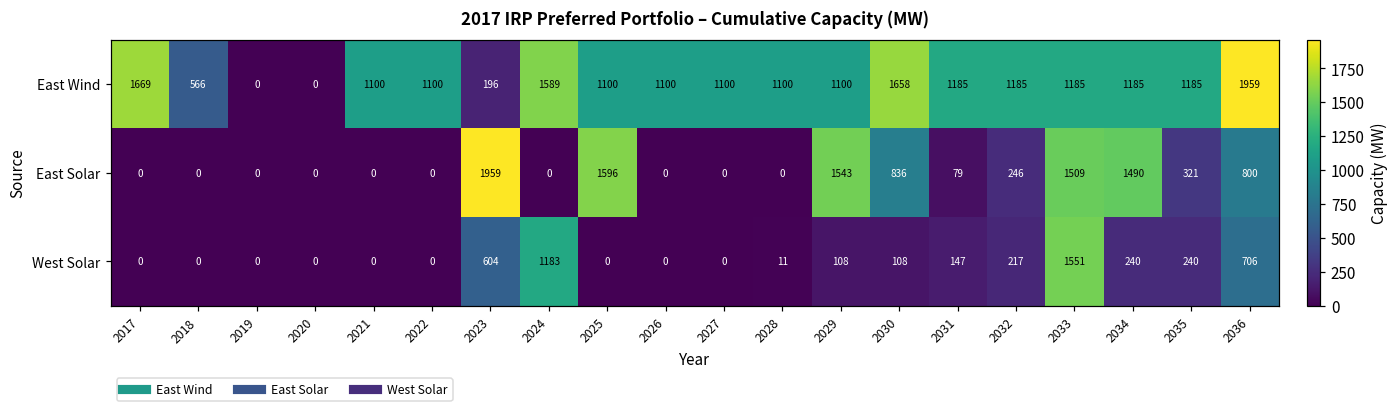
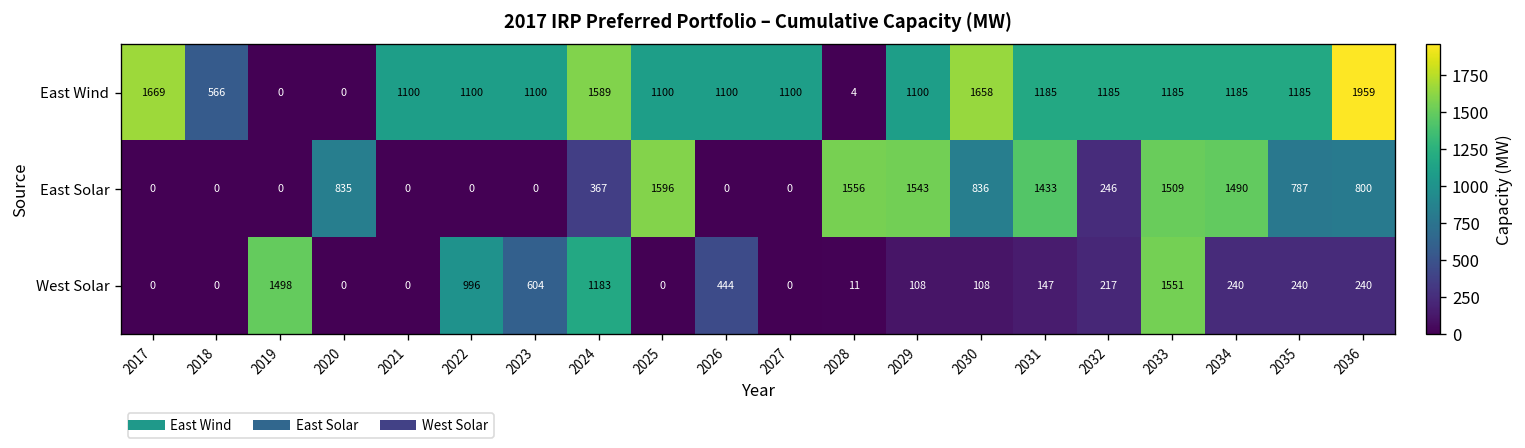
  {
    "East Wind": {
      "2017": 1669,
      "2018": 566,
      "2019": 0,
      "2020": 0,
      "2021": 1100,
      "2022": 1100,
-     "2023": 196,
+     "2023": 1100,
      "2024": 1589,
      "2025": 1100,
      "2026": 1100,
      "2027": 1100,
-     "2028": 1100,
+     "2028": 4,
      "2029": 1100,
      "2030": 1658,
      "2031": 1185,
      "2032": 1185,
      "2033": 1185,
      "2034": 1185,
      "2035": 1185,
      "2036": 1959
    },
    "East Solar": {
      "2017": 0,
      "2018": 0,
      "2019": 0,
-     "2020": 0,
+     "2020": 835,
      "2021": 0,
      "2022": 0,
-     "2023": 1959,
-     "2024": 0,
+     "2023": 0,
+     "2024": 367,
      "2025": 1596,
      "2026": 0,
      "2027": 0,
-     "2028": 0,
+     "2028": 1556,
      "2029": 1543,
      "2030": 836,
-     "2031": 79,
+     "2031": 1433,
      "2032": 246,
      "2033": 1509,
      "2034": 1490,
-     "2035": 321,
+     "2035": 787,
      "2036": 800
    },
    "West Solar": {
      "2017": 0,
      "2018": 0,
-     "2019": 0,
+     "2019": 1498,
      "2020": 0,
      "2021": 0,
-     "2022": 0,
+     "2022": 996,
      "2023": 604,
      "2024": 1183,
      "2025": 0,
-     "2026": 0,
+     "2026": 444,
      "2027": 0,
      "2028": 11,
      "2029": 108,
      "2030": 108,
      "2031": 147,
      "2032": 217,
      "2033": 1551,
      "2034": 240,
      "2035": 240,
-     "2036": 706
+     "2036": 240
    }
  }
